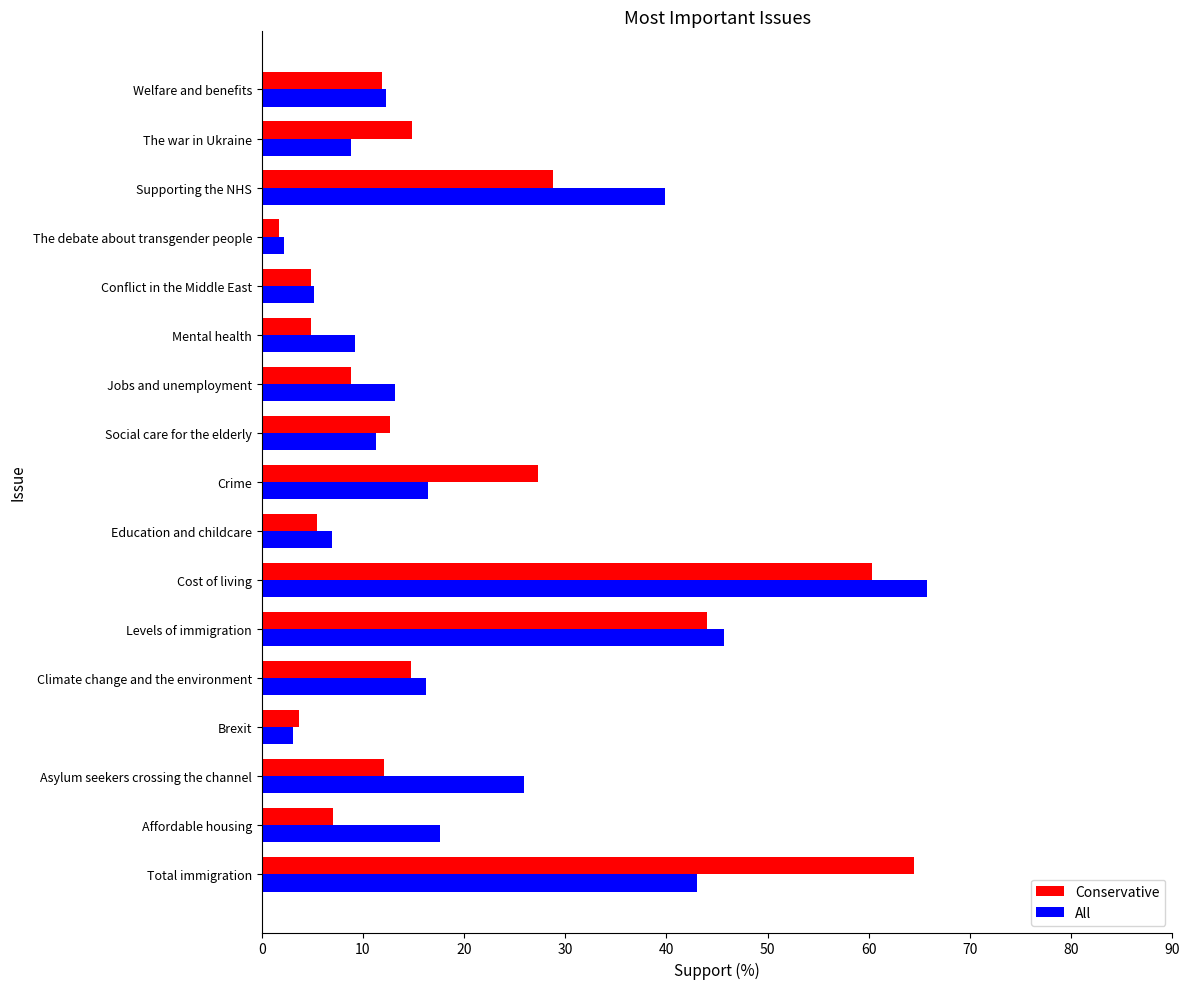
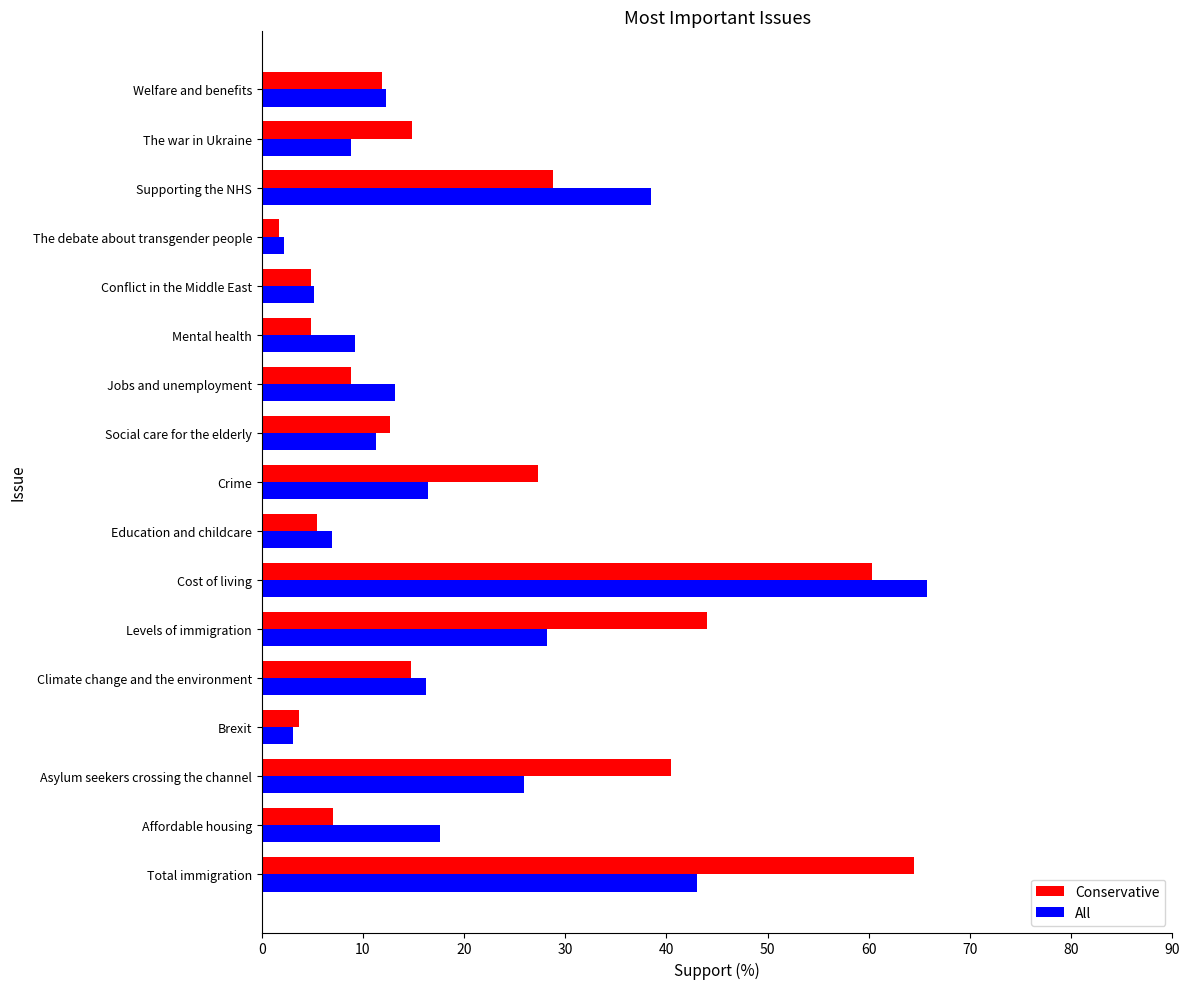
  {
    "Conservative": {
      "Welfare and benefits": 11.9,
      "The war in Ukraine": 14.9,
      "Supporting the NHS": 28.8,
      "The debate about transgender people": 1.7,
      "Conflict in the Middle East": 4.9,
      "Mental health": 4.8,
      "Jobs and unemployment": 8.8,
      "Social care for the elderly": 12.7,
      "Crime": 27.3,
      "Education and childcare": 5.5,
      "Cost of living": 60.3,
      "Levels of immigration": 44.1,
      "Climate change and the environment": 14.8,
      "Brexit": 3.7,
-     "Asylum seekers crossing the channel": 12.1,
+     "Asylum seekers crossing the channel": 40.4,
      "Affordable housing": 7.1,
      "Total immigration": 64.5
    },
    "All": {
      "Welfare and benefits": 12.3,
      "The war in Ukraine": 8.8,
-     "Supporting the NHS": 39.9,
+     "Supporting the NHS": 38.5,
      "The debate about transgender people": 2.2,
      "Conflict in the Middle East": 5.2,
      "Mental health": 9.2,
      "Jobs and unemployment": 13.2,
      "Social care for the elderly": 11.3,
      "Crime": 16.4,
      "Education and childcare": 7.0,
      "Cost of living": 65.7,
-     "Levels of immigration": 45.7,
+     "Levels of immigration": 28.2,
      "Climate change and the environment": 16.2,
      "Brexit": 3.1,
      "Asylum seekers crossing the channel": 25.9,
      "Affordable housing": 17.6,
      "Total immigration": 43.0
    }
  }
